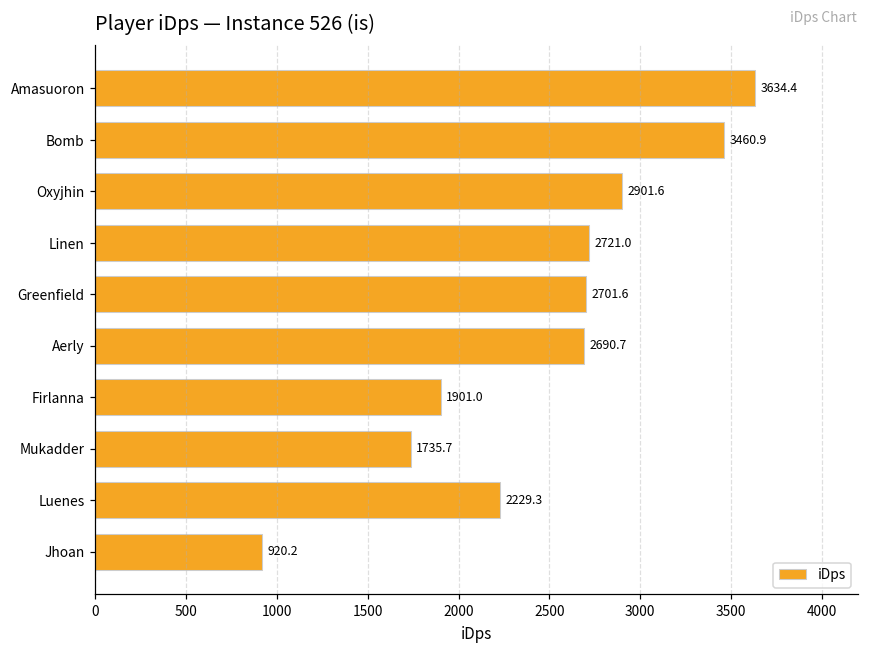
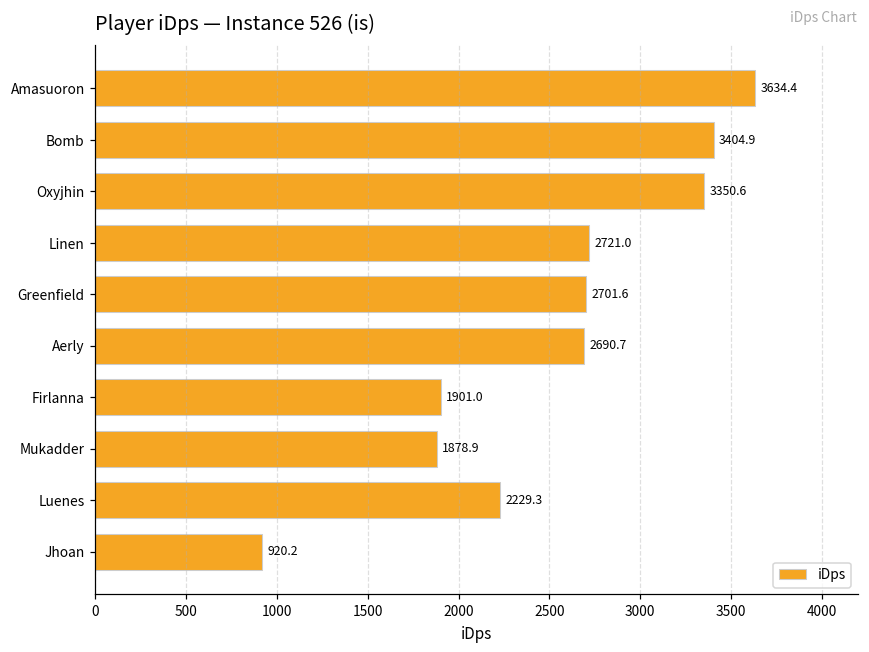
  {
    "Amasuoron": 3634.4,
-   "Bomb": 3460.9,
-   "Oxyjhin": 2901.6,
+   "Bomb": 3404.9,
+   "Oxyjhin": 3350.6,
    "Linen": 2721.0,
    "Greenfield": 2701.6,
    "Aerly": 2690.7,
    "Firlanna": 1901.0,
-   "Mukadder": 1735.7,
+   "Mukadder": 1878.9,
    "Luenes": 2229.3,
    "Jhoan": 920.2
  }
